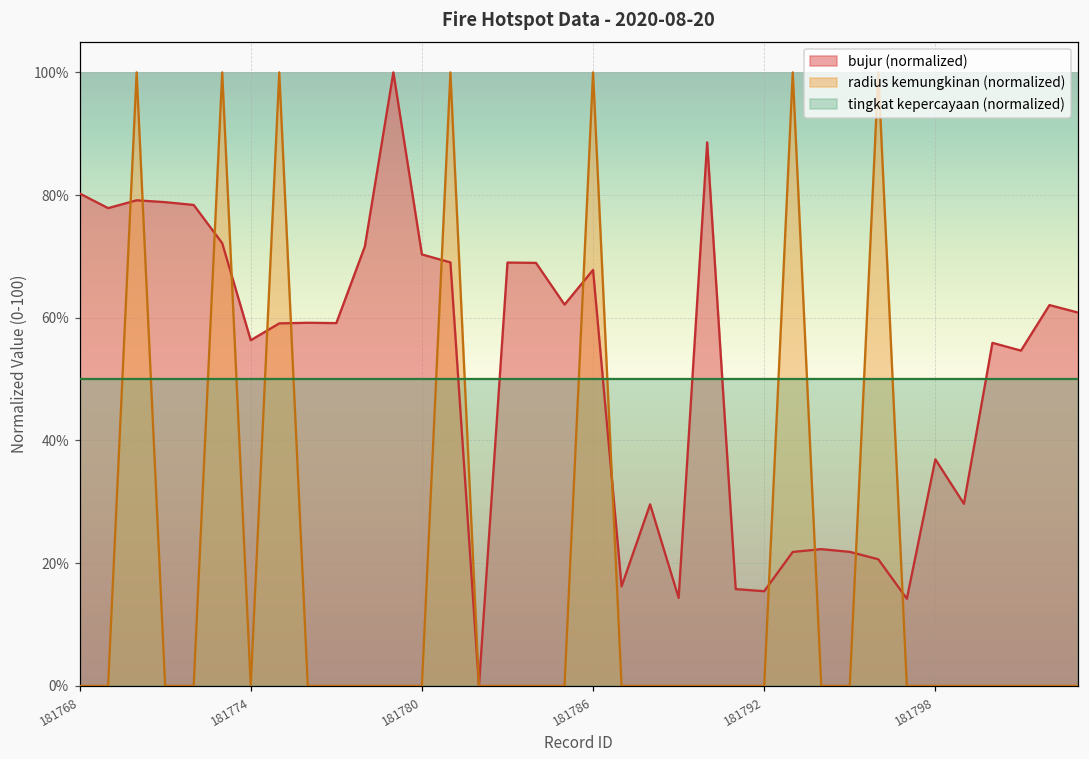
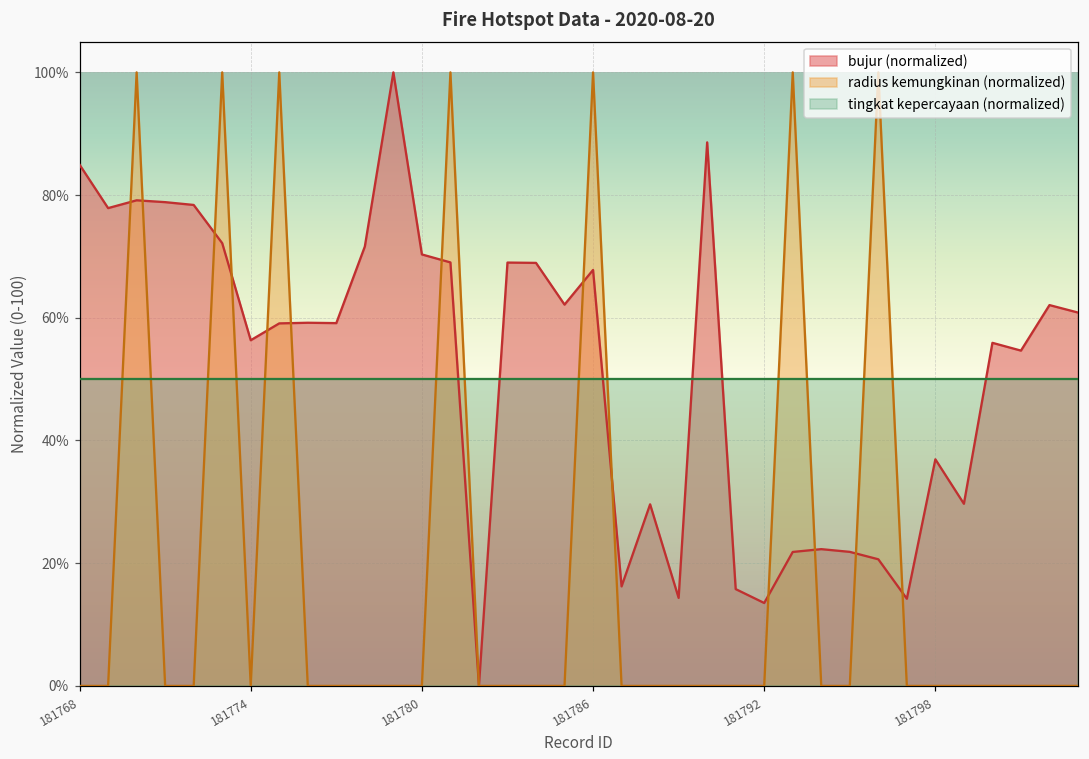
  {
    "bujur (normalized)": {
-     "181768": "80%",
+     "181768": "85%",
      "181774": "56%",
      "181780": "70%",
      "181786": "68%",
-     "181792": "15%",
+     "181792": "14%",
      "181798": "37%"
    },
    "radius kemungkinan (normalized)": {
      "181768": "0%",
      "181774": "0%",
      "181780": "0%",
      "181786": "100%",
      "181792": "0%",
      "181798": "0%"
    },
    "tingkat kepercayaan (normalized)": {
      "181768": "50%",
      "181774": "50%",
      "181780": "50%",
      "181786": "50%",
      "181792": "50%",
      "181798": "50%"
    }
  }
